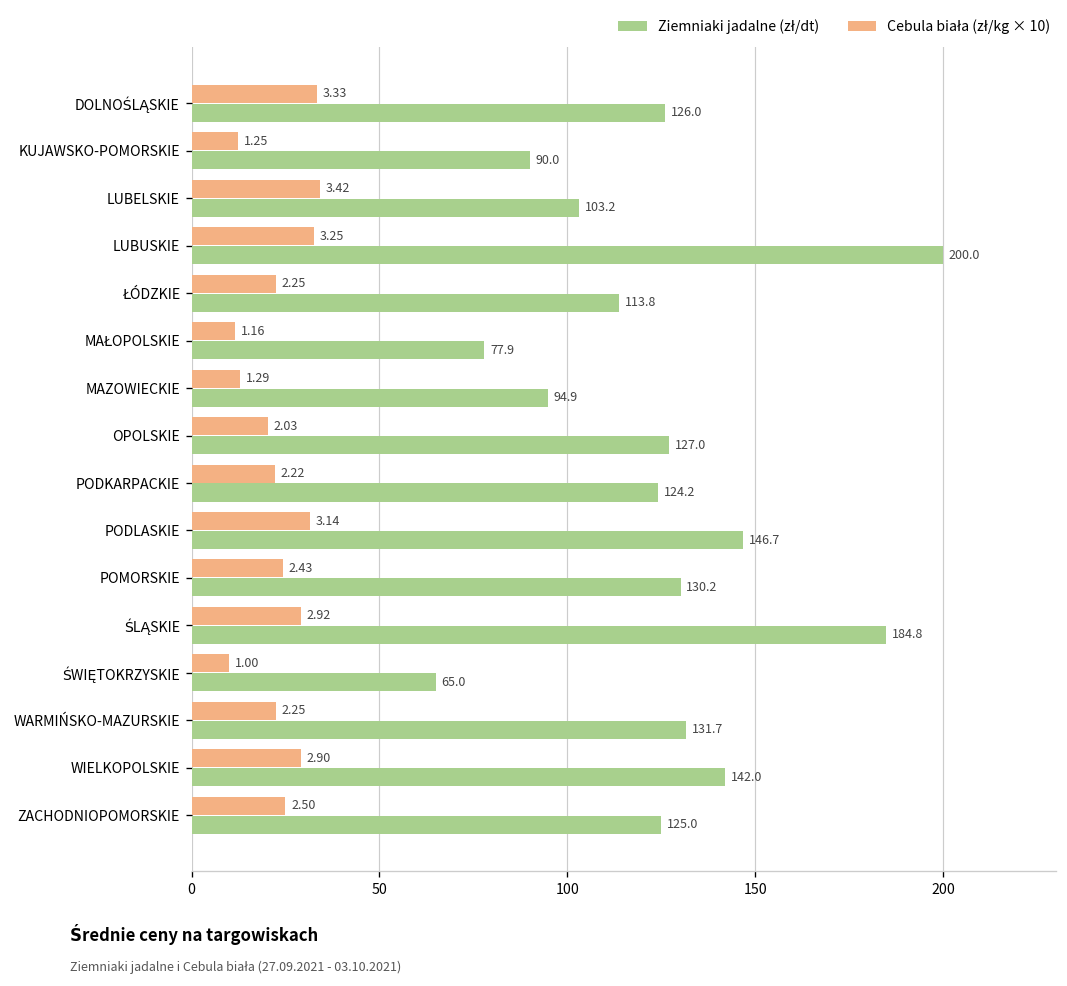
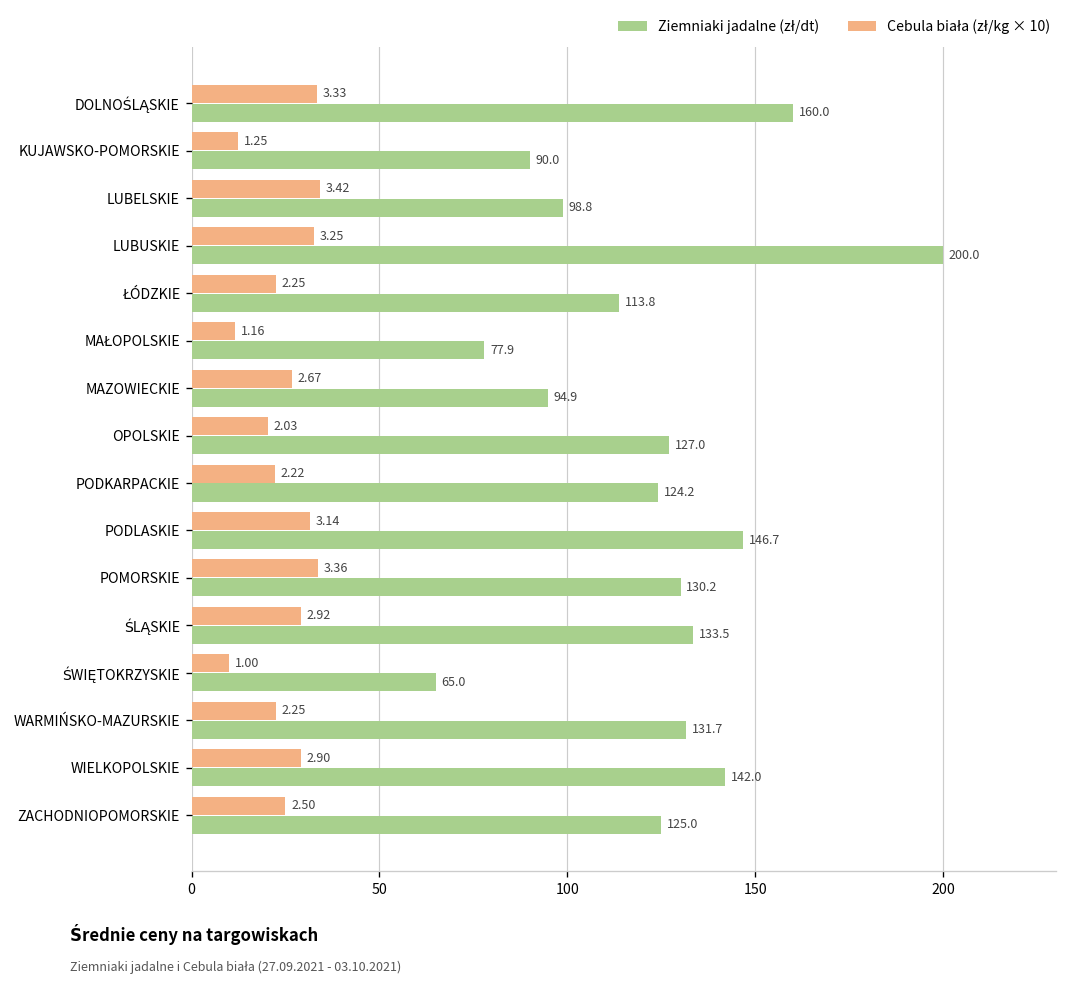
  {
    "Ziemniaki jadalne (zł/dt)": {
-     "DOLNOŚLĄSKIE": 126.0,
+     "DOLNOŚLĄSKIE": 160.0,
      "KUJAWSKO-POMORSKIE": 90.0,
-     "LUBELSKIE": 103.2,
+     "LUBELSKIE": 98.8,
      "LUBUSKIE": 200.0,
      "ŁÓDZKIE": 113.8,
      "MAŁOPOLSKIE": 77.9,
      "MAZOWIECKIE": 94.9,
      "OPOLSKIE": 127.0,
      "PODKARPACKIE": 124.2,
      "PODLASKIE": 146.7,
      "POMORSKIE": 130.2,
-     "ŚLĄSKIE": 184.8,
+     "ŚLĄSKIE": 133.5,
      "ŚWIĘTOKRZYSKIE": 65.0,
      "WARMIŃSKO-MAZURSKIE": 131.7,
      "WIELKOPOLSKIE": 142.0,
      "ZACHODNIOPOMORSKIE": 125.0
    },
    "Cebula biała (zł/kg × 10)": {
-     "MAZOWIECKIE": 1.29,
-     "POMORSKIE": 2.43
+     "MAZOWIECKIE": 2.67,
+     "POMORSKIE": 3.36
    }
  }
